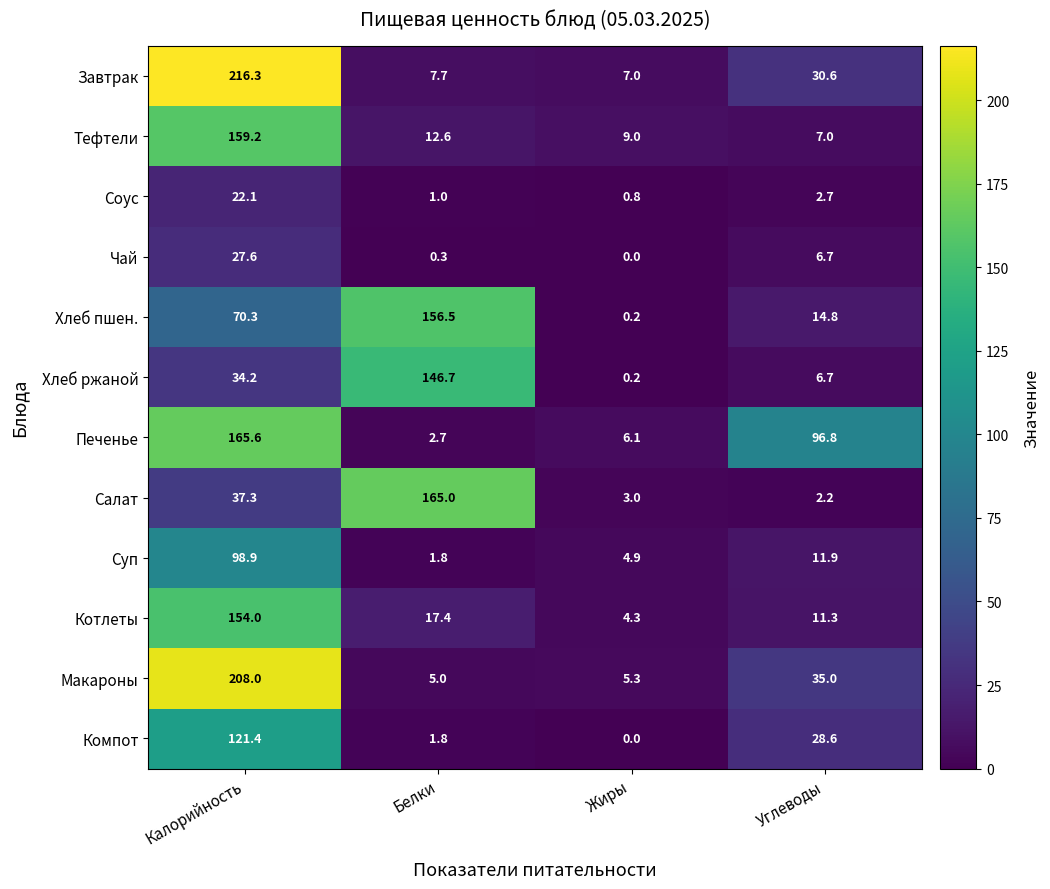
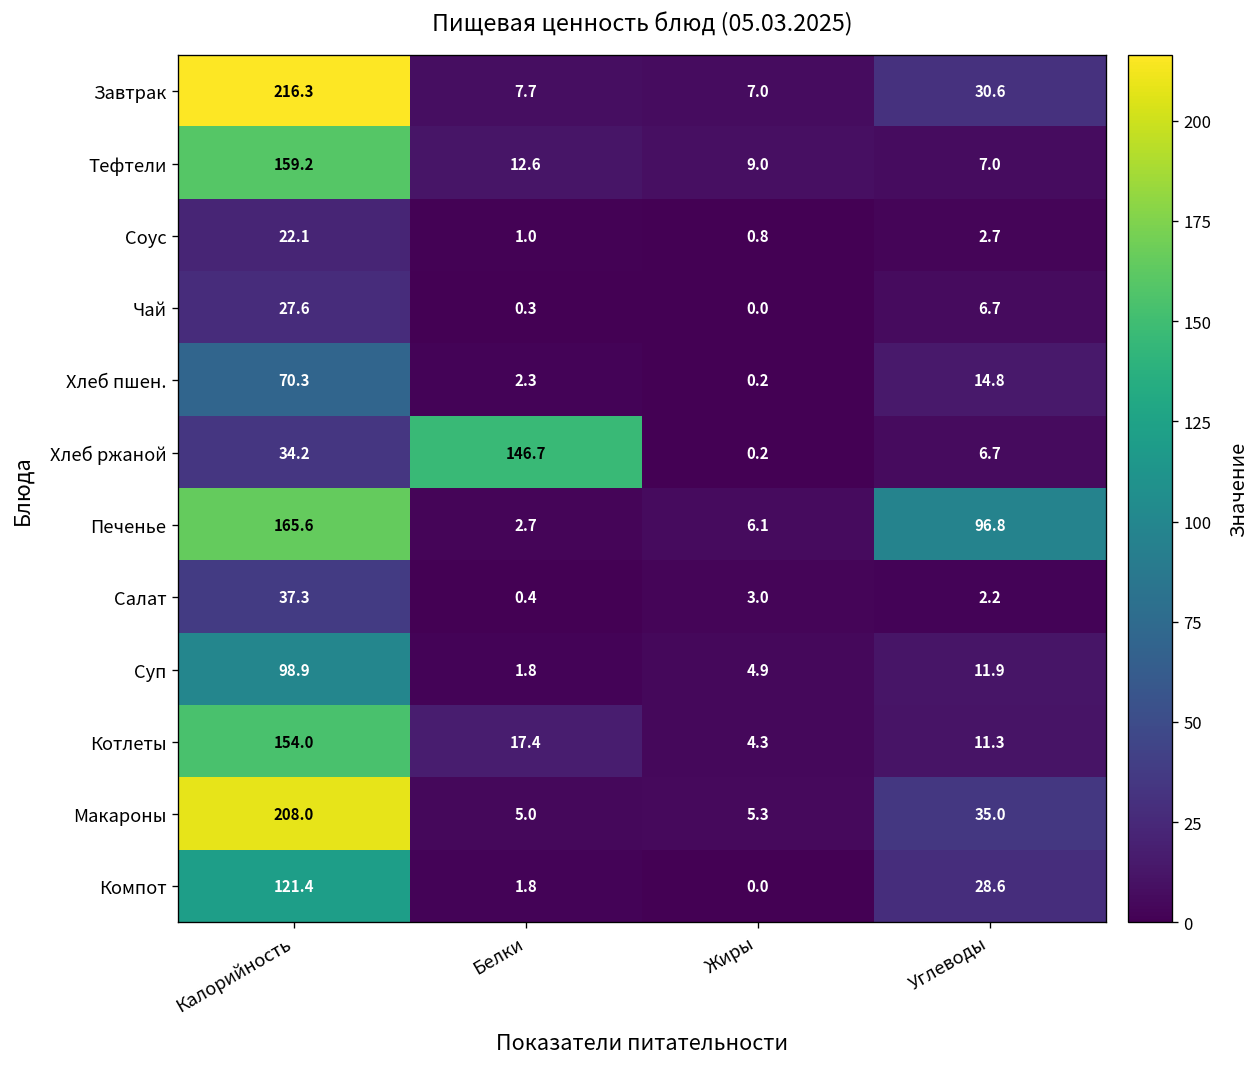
  {
    "Завтрак": {
      "Калорийность": 216.3,
      "Белки": 7.7,
      "Жиры": 7.0,
      "Углеводы": 30.6
    },
    "Тефтели": {
      "Калорийность": 159.2,
      "Белки": 12.6,
      "Жиры": 9.0,
      "Углеводы": 7.0
    },
    "Соус": {
      "Калорийность": 22.1,
      "Белки": 1.0,
      "Жиры": 0.8,
      "Углеводы": 2.7
    },
    "Чай": {
      "Калорийность": 27.6,
      "Белки": 0.3,
      "Жиры": 0.0,
      "Углеводы": 6.7
    },
    "Хлеб пшен.": {
      "Калорийность": 70.3,
-     "Белки": 156.5,
+     "Белки": 2.3,
      "Жиры": 0.2,
      "Углеводы": 14.8
    },
    "Хлеб ржаной": {
      "Калорийность": 34.2,
      "Белки": 146.7,
      "Жиры": 0.2,
      "Углеводы": 6.7
    },
    "Печенье": {
      "Калорийность": 165.6,
      "Белки": 2.7,
      "Жиры": 6.1,
      "Углеводы": 96.8
    },
    "Салат": {
      "Калорийность": 37.3,
-     "Белки": 165.0,
+     "Белки": 0.4,
      "Жиры": 3.0,
      "Углеводы": 2.2
    },
    "Суп": {
      "Калорийность": 98.9,
      "Белки": 1.8,
      "Жиры": 4.9,
      "Углеводы": 11.9
    },
    "Котлеты": {
      "Калорийность": 154.0,
      "Белки": 17.4,
      "Жиры": 4.3,
      "Углеводы": 11.3
    },
    "Макароны": {
      "Калорийность": 208.0,
      "Белки": 5.0,
      "Жиры": 5.3,
      "Углеводы": 35.0
    },
    "Компот": {
      "Калорийность": 121.4,
      "Белки": 1.8,
      "Жиры": 0.0,
      "Углеводы": 28.6
    }
  }
